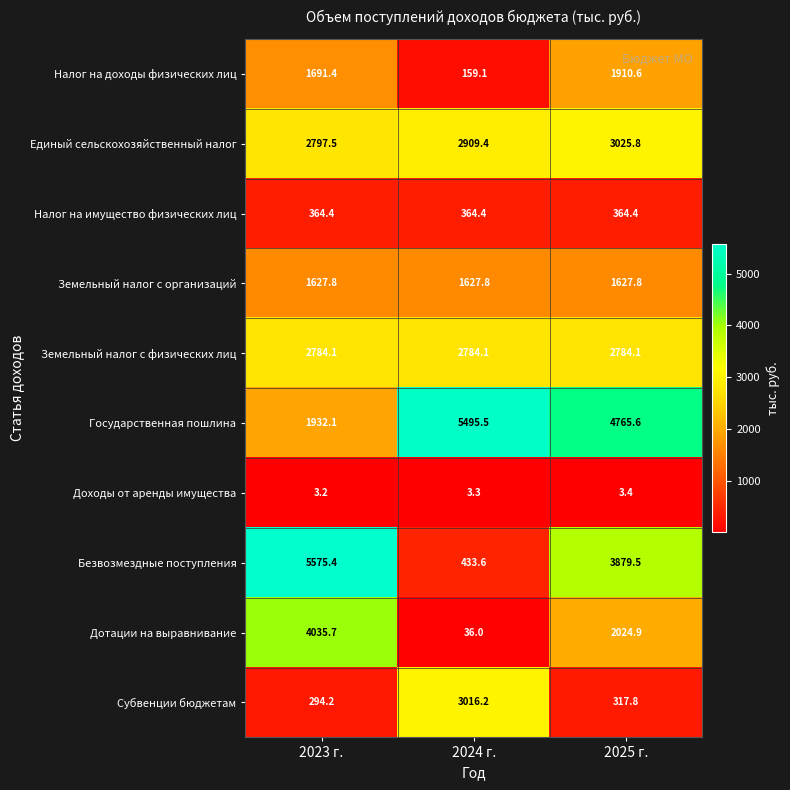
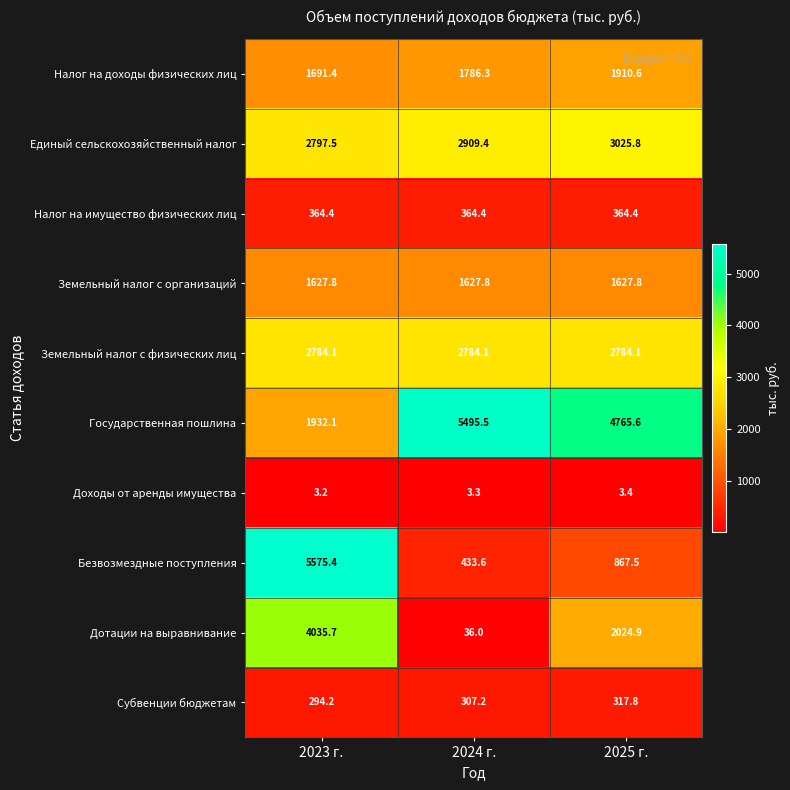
  {
    "Налог на доходы физических лиц": {
      "2023 г.": 1691.4,
-     "2024 г.": 159.1
+     "2024 г.": 1786.3
    },
    "Единый сельскохозяйственный налог": {
      "2023 г.": 2797.5,
      "2024 г.": 2909.4,
      "2025 г.": 3025.8
    },
    "Налог на имущество физических лиц": {
      "2023 г.": 364.4,
      "2024 г.": 364.4,
      "2025 г.": 364.4
    },
    "Земельный налог с организаций": {
      "2023 г.": 1627.8,
      "2024 г.": 1627.8,
      "2025 г.": 1627.8
    },
    "Земельный налог с физических лиц": {
      "2023 г.": 2784.1,
      "2024 г.": 2784.1,
      "2025 г.": 2784.1
    },
    "Государственная пошлина": {
      "2023 г.": 1932.1,
      "2024 г.": 5495.5,
      "2025 г.": 4765.6
    },
    "Доходы от аренды имущества": {
      "2023 г.": 3.2,
      "2024 г.": 3.3,
      "2025 г.": 3.4
    },
    "Безвозмездные поступления": {
      "2023 г.": 5575.4,
      "2024 г.": 433.6,
-     "2025 г.": 3879.5
+     "2025 г.": 867.5
    },
    "Дотации на выравнивание": {
      "2023 г.": 4035.7,
      "2024 г.": 36.0,
      "2025 г.": 2024.9
    },
    "Субвенции бюджетам": {
      "2023 г.": 294.2,
-     "2024 г.": 3016.2,
+     "2024 г.": 307.2,
      "2025 г.": 317.8
    }
  }
